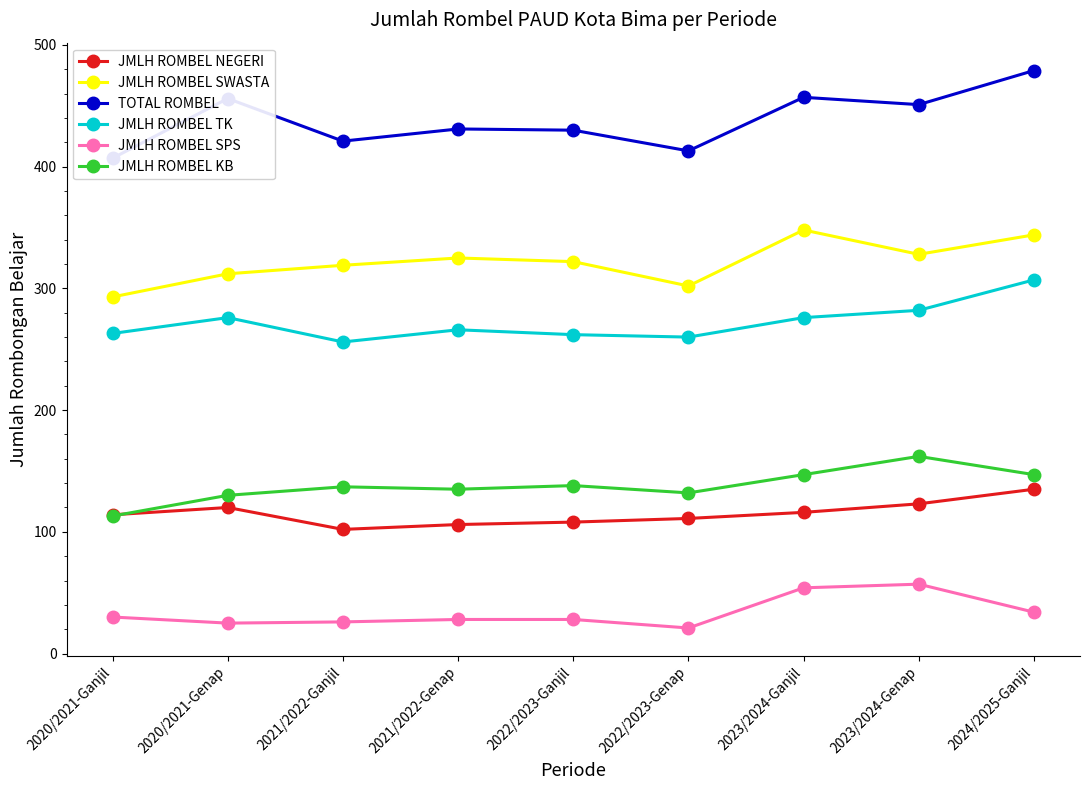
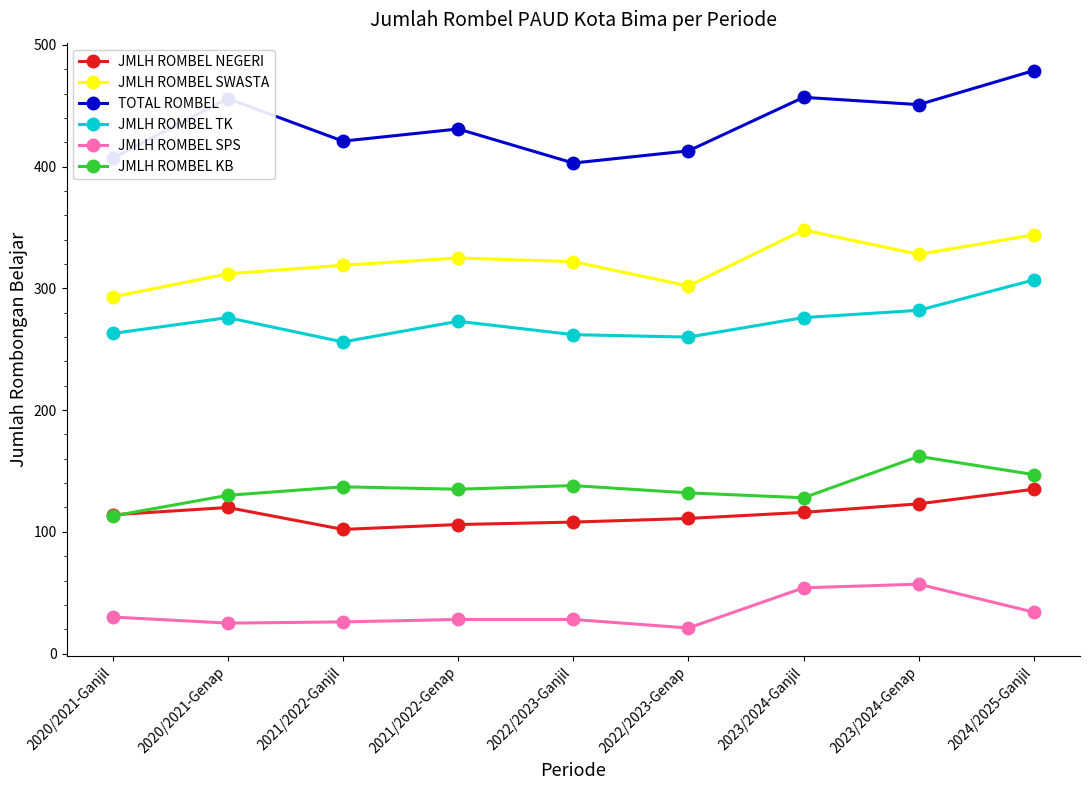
  {
    "JMLH ROMBEL NEGERI": {
      "2020/2021-Genap": 120,
      "2021/2022-Ganjil": 102,
      "2021/2022-Genap": 106,
      "2022/2023-Ganjil": 108,
      "2022/2023-Genap": 111,
      "2023/2024-Ganjil": 116,
      "2023/2024-Genap": 123,
      "2024/2025-Ganjil": 135
    },
    "JMLH ROMBEL SWASTA": {
      "2020/2021-Ganjil": 293,
      "2020/2021-Genap": 312,
      "2021/2022-Ganjil": 319,
      "2021/2022-Genap": 325,
      "2022/2023-Ganjil": 322,
      "2022/2023-Genap": 302,
      "2023/2024-Ganjil": 348,
      "2023/2024-Genap": 328,
      "2024/2025-Ganjil": 344
    },
    "TOTAL ROMBEL": {
      "2021/2022-Ganjil": 421,
      "2021/2022-Genap": 431,
-     "2022/2023-Ganjil": 430,
+     "2022/2023-Ganjil": 403,
      "2022/2023-Genap": 413,
      "2023/2024-Ganjil": 457,
      "2023/2024-Genap": 451,
      "2024/2025-Ganjil": 479
    },
    "JMLH ROMBEL TK": {
      "2020/2021-Ganjil": 263,
      "2020/2021-Genap": 276,
      "2021/2022-Ganjil": 256,
-     "2021/2022-Genap": 266,
+     "2021/2022-Genap": 273,
      "2022/2023-Ganjil": 262,
      "2022/2023-Genap": 260,
      "2023/2024-Ganjil": 276,
      "2023/2024-Genap": 282,
      "2024/2025-Ganjil": 307
    },
    "JMLH ROMBEL SPS": {
      "2020/2021-Ganjil": 30,
      "2020/2021-Genap": 25,
      "2021/2022-Ganjil": 26,
      "2021/2022-Genap": 28,
      "2022/2023-Ganjil": 28,
      "2022/2023-Genap": 21,
      "2023/2024-Ganjil": 54,
      "2023/2024-Genap": 57,
      "2024/2025-Ganjil": 34
    },
    "JMLH ROMBEL KB": {
      "2020/2021-Genap": 130,
      "2021/2022-Ganjil": 137,
      "2021/2022-Genap": 135,
      "2022/2023-Ganjil": 138,
      "2022/2023-Genap": 132,
-     "2023/2024-Ganjil": 147,
+     "2023/2024-Ganjil": 128,
      "2023/2024-Genap": 162,
      "2024/2025-Ganjil": 147
    }
  }
